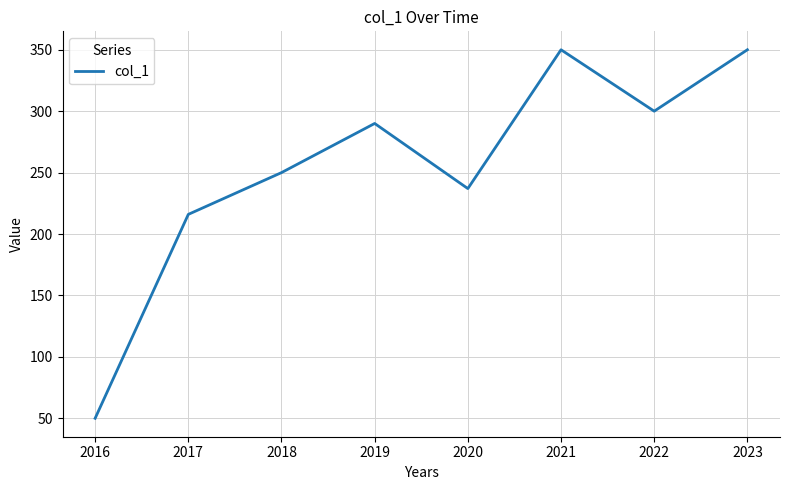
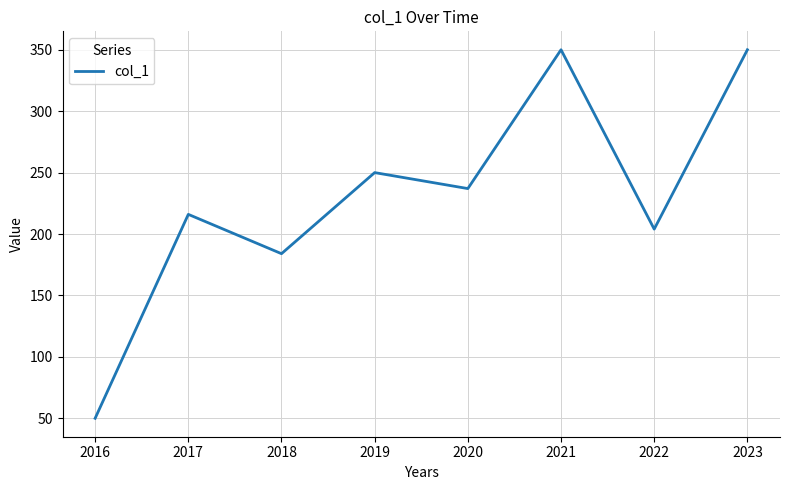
  {
    "2016": 50,
    "2017": 216,
-   "2018": 250,
-   "2019": 290,
+   "2018": 184,
+   "2019": 250,
    "2020": 237,
    "2021": 350,
-   "2022": 300,
+   "2022": 204,
    "2023": 350
  }
